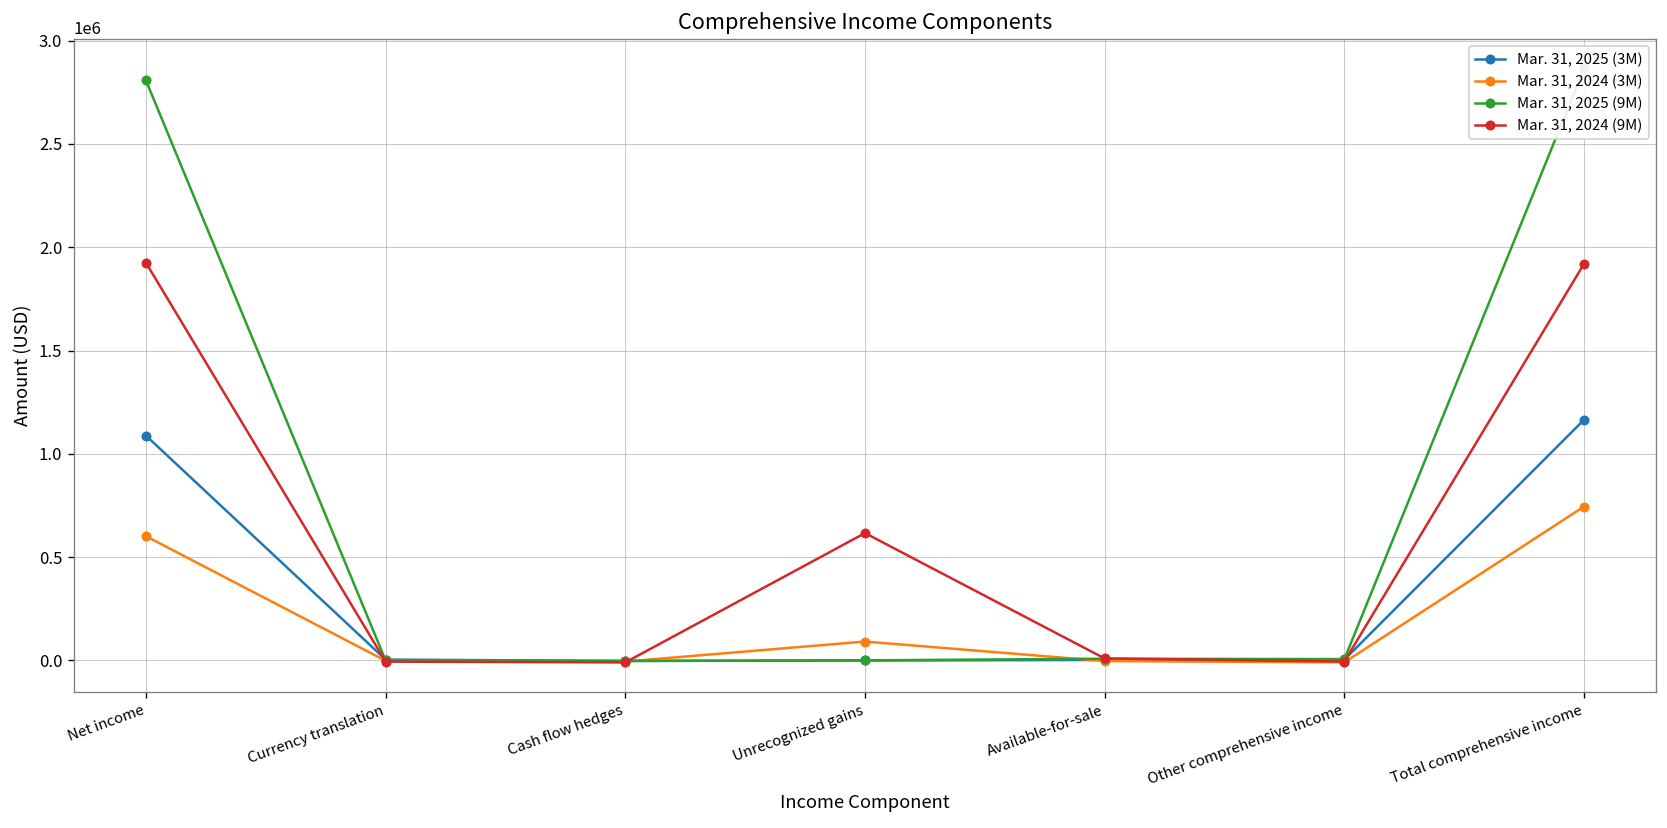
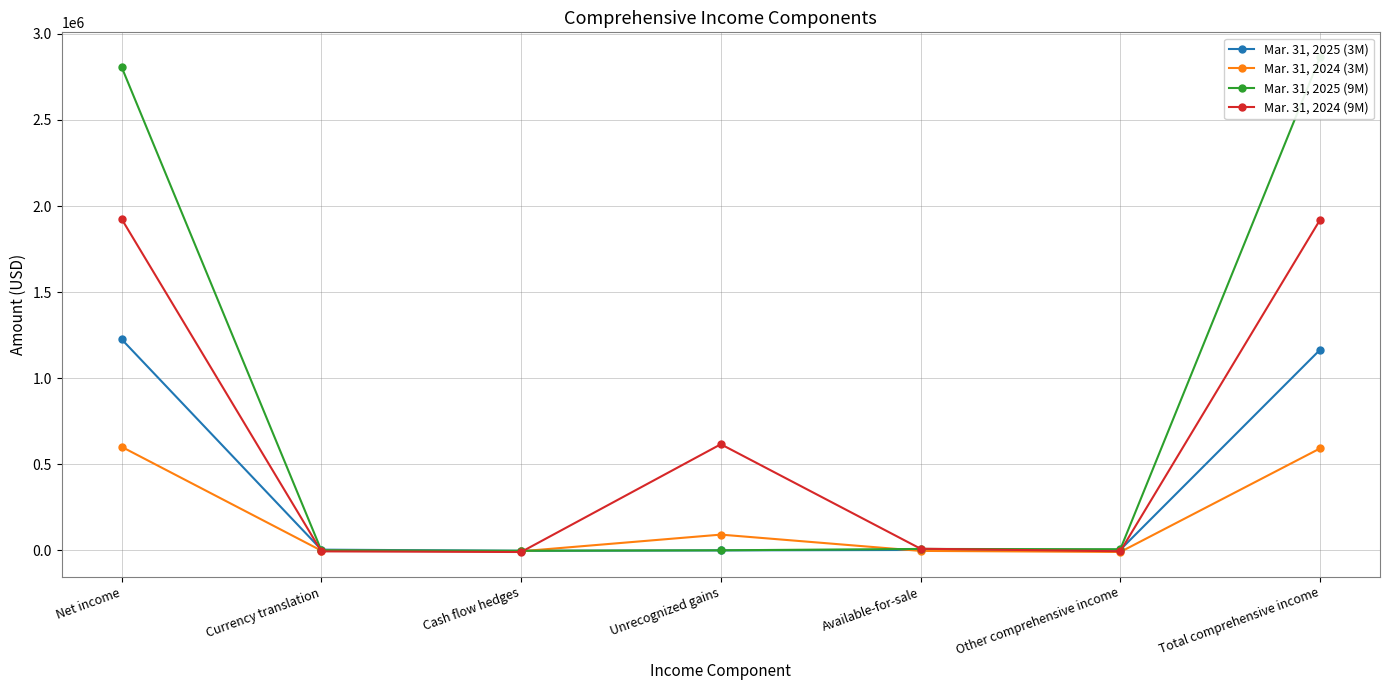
  {
    "Mar. 31, 2025 (3M)": {
-     "Net income": 1090000,
+     "Net income": 1230000,
      "Total comprehensive income": 1170000
    },
    "Mar. 31, 2024 (3M)": {
      "Net income": 600000,
      "Unrecognized gains": 90000,
-     "Total comprehensive income": 750000
+     "Total comprehensive income": 590000
    },
    "Mar. 31, 2025 (9M)": {
      "Net income": 2810000
    },
    "Mar. 31, 2024 (9M)": {
      "Net income": 1930000,
      "Unrecognized gains": 620000,
      "Total comprehensive income": 1920000
    }
  }
